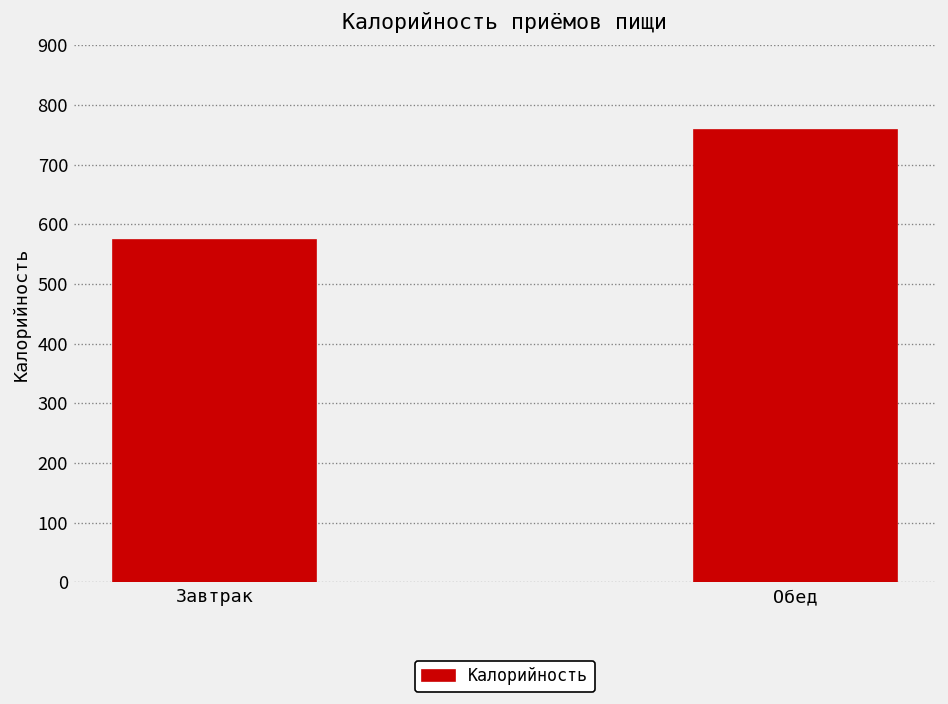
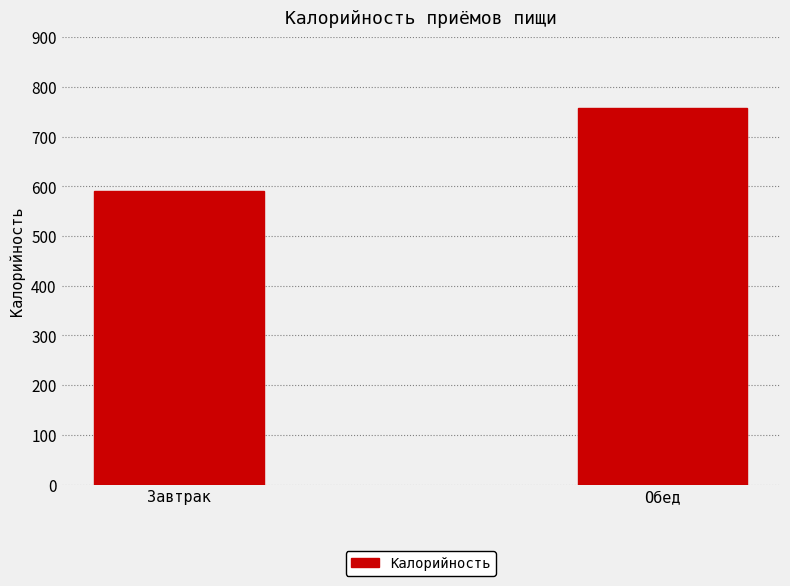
  {
-   "Завтрак": 570,
+   "Завтрак": 590,
    "Обед": 760
  }
